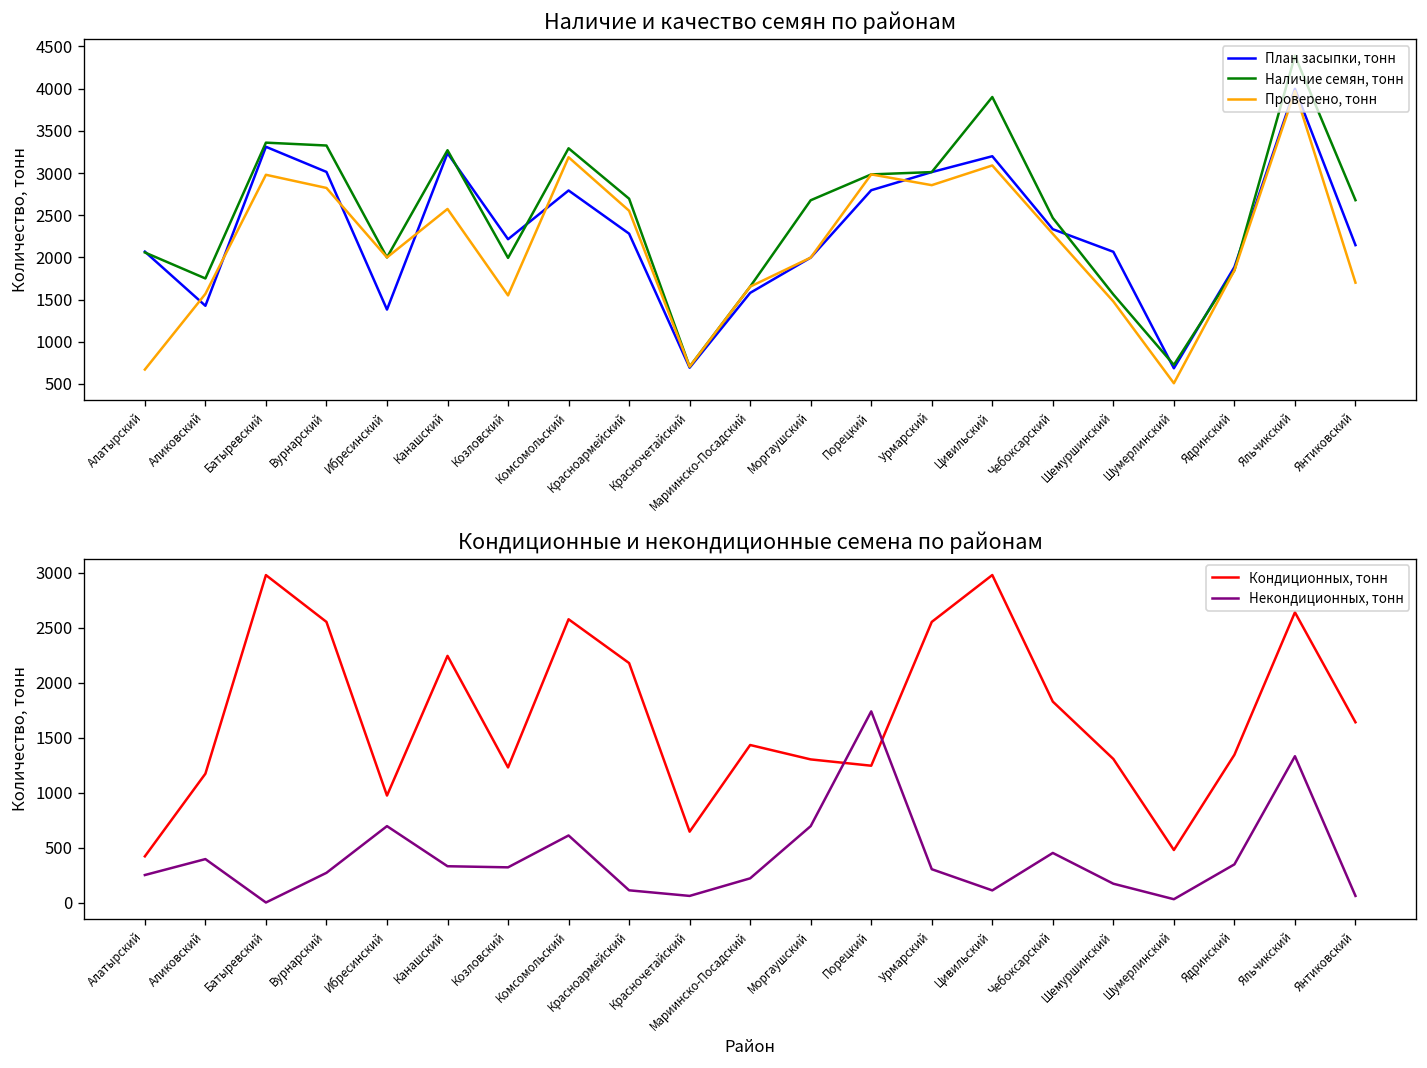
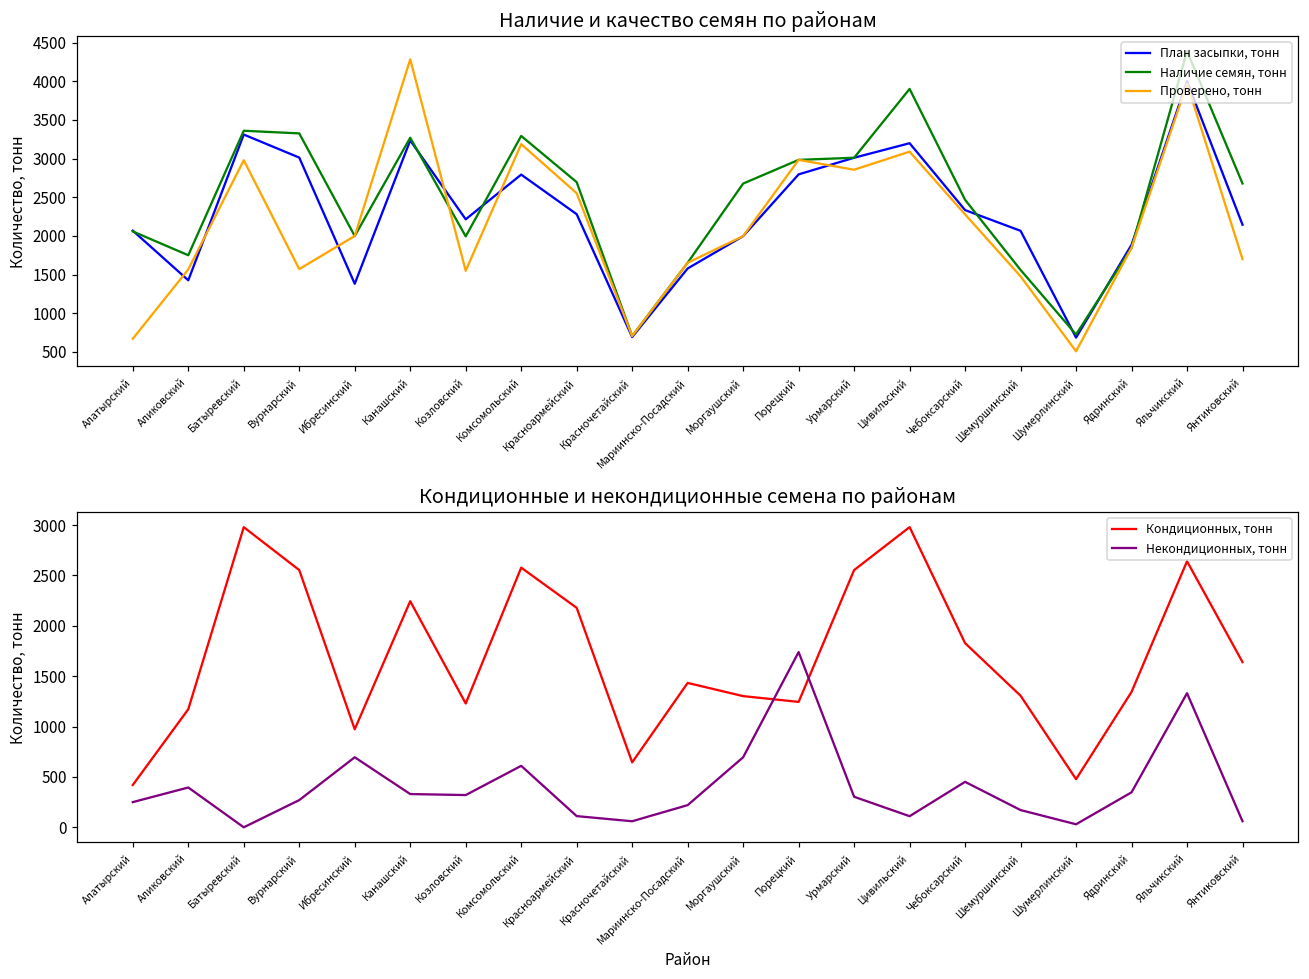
  {
    "Наличие и качество семян по районам": {
      "План засыпки, тонн": {
        "Аликовский": 1400,
        "Батыревский": 3300,
        "Вурнарский": 3000,
        "Ибресинский": 1400,
        "Козловский": 2200,
        "Комсомольский": 2800,
        "Красноармейский": 2300,
        "Мариинско-Посадский": 1600,
        "Порецкий": 2800,
        "Цивильский": 3200,
        "Чебоксарский": 2300,
        "Шемуршинский": 2100,
        "Шумерлинский": 700,
        "Ядринский": 1900,
        "Янтиковский": 2100
      },
      "Наличие семян, тонн": {
        "Аликовский": 1800,
        "Батыревский": 3400,
        "Вурнарский": 3300,
        "Козловский": 2000,
        "Комсомольский": 3300,
        "Красноармейский": 2700,
        "Моргаушский": 2700,
        "Цивильский": 3900,
        "Чебоксарский": 2500,
        "Шемуршинский": 1600,
        "Шумерлинский": 700,
        "Янтиковский": 2700
      },
      "Проверено, тонн": {
        "Алатырский": 700,
        "Аликовский": 1600,
        "Батыревский": 3000,
-       "Вурнарский": 2800,
-       "Канашский": 2600,
+       "Вурнарский": 1600,
+       "Канашский": 4300,
        "Козловский": 1500,
        "Комсомольский": 3200,
        "Красноармейский": 2600,
        "Урмарский": 2900,
        "Цивильский": 3100,
        "Чебоксарский": 2300,
        "Шемуршинский": 1500,
        "Шумерлинский": 500,
        "Янтиковский": 1700
      }
    },
    "Кондиционные и некондиционные семена по районам": {
      "Кондиционных, тонн": {
        "Алатырский": 400,
        "Аликовский": 1200,
        "Батыревский": 3000,
        "Вурнарский": 2600,
        "Ибресинский": 1000,
        "Канашский": 2200,
        "Козловский": 1200,
        "Комсомольский": 2600,
        "Красноармейский": 2200,
        "Красночетайский": 600,
        "Мариинско-Посадский": 1400,
        "Моргаушский": 1300,
        "Порецкий": 1200,
        "Урмарский": 2600,
        "Цивильский": 3000,
        "Чебоксарский": 1800,
        "Шемуршинский": 1300,
        "Шумерлинский": 500,
        "Ядринский": 1300,
        "Яльчикский": 2600,
        "Янтиковский": 1600
      },
      "Некондиционных, тонн": {
        "Алатырский": 300,
        "Аликовский": 400,
        "Батыревский": 0,
        "Вурнарский": 300,
        "Ибресинский": 700,
        "Канашский": 300,
        "Козловский": 300,
        "Комсомольский": 600,
        "Красноармейский": 100,
        "Красночетайский": 100,
        "Мариинско-Посадский": 200,
        "Моргаушский": 700,
        "Порецкий": 1700,
        "Урмарский": 300,
        "Цивильский": 100,
        "Чебоксарский": 500,
        "Шемуршинский": 200,
        "Шумерлинский": 0,
        "Ядринский": 300,
        "Яльчикский": 1300,
        "Янтиковский": 100
      }
    }
  }
